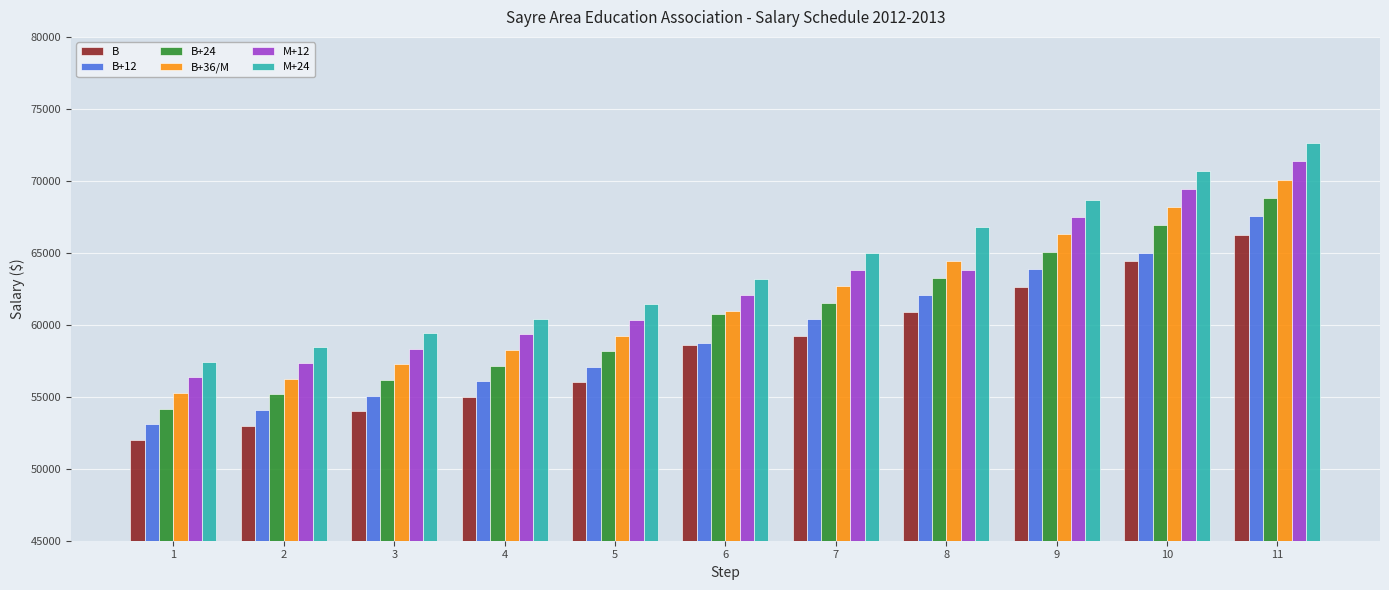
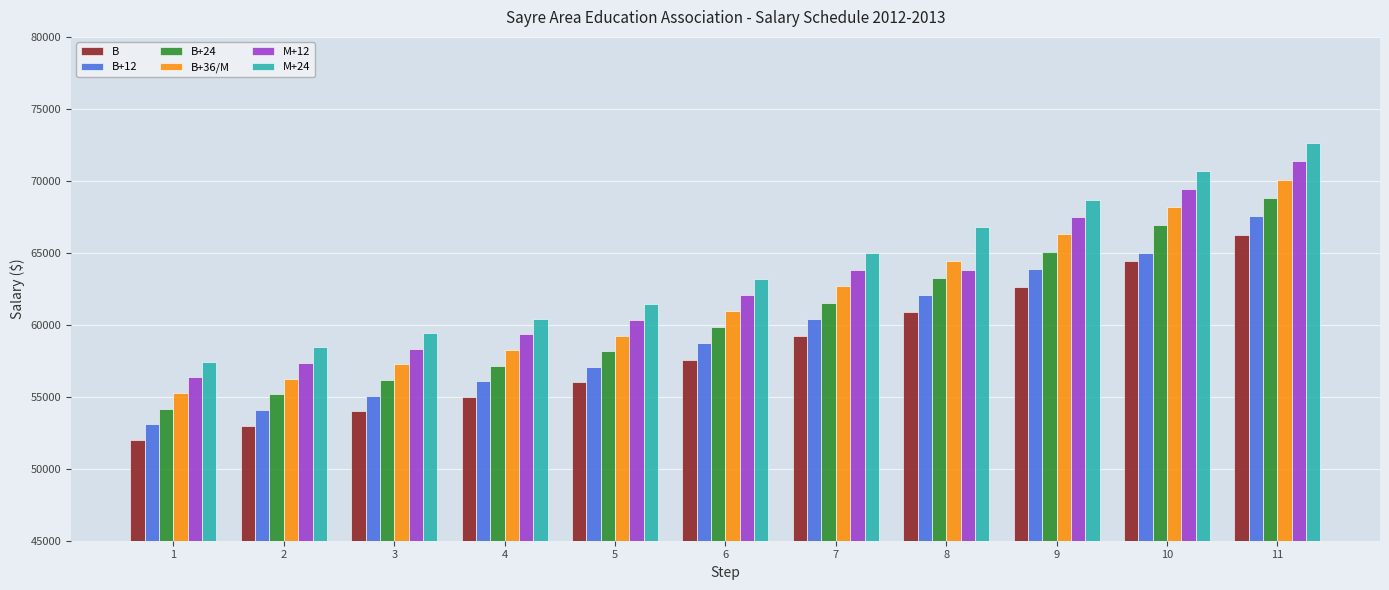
  {
    "B": {
      "1": 52000,
      "2": 53000,
      "3": 54000,
      "4": 55000,
      "5": 56000,
-     "6": 58600,
+     "6": 57600,
      "7": 59200,
      "8": 60900,
      "9": 62600,
      "10": 64400,
      "11": 66200
    },
    "B+12": {
      "1": 53100,
      "2": 54100,
      "3": 55100,
      "4": 56100,
      "5": 57100,
      "6": 58700,
      "7": 60400,
      "8": 62100,
      "9": 63800,
      "10": 65000,
      "11": 67500
    },
    "B+24": {
      "1": 54200,
      "2": 55200,
      "3": 56200,
      "4": 57200,
      "5": 58200,
-     "6": 60700,
+     "6": 59800,
      "7": 61500,
      "8": 63300,
      "9": 65100,
      "10": 66900,
      "11": 68800
    },
    "B+36/M": {
      "1": 55300,
      "2": 56300,
      "3": 57300,
      "4": 58300,
      "5": 59300,
      "6": 60900,
      "7": 62700,
      "8": 64400,
      "9": 66300,
      "10": 68200,
      "11": 70100
    },
    "M+12": {
      "1": 56300,
      "2": 57300,
      "3": 58300,
      "4": 59300,
      "5": 60300,
      "6": 62100,
      "7": 63800,
      "8": 63800,
      "9": 67500,
      "10": 69400,
      "11": 71400
    },
    "M+24": {
      "1": 57400,
      "2": 58400,
      "3": 59400,
      "4": 60400,
      "5": 61400,
      "6": 63200,
      "7": 65000,
      "8": 66800,
      "9": 68700,
      "10": 70700,
      "11": 72700
    }
  }
